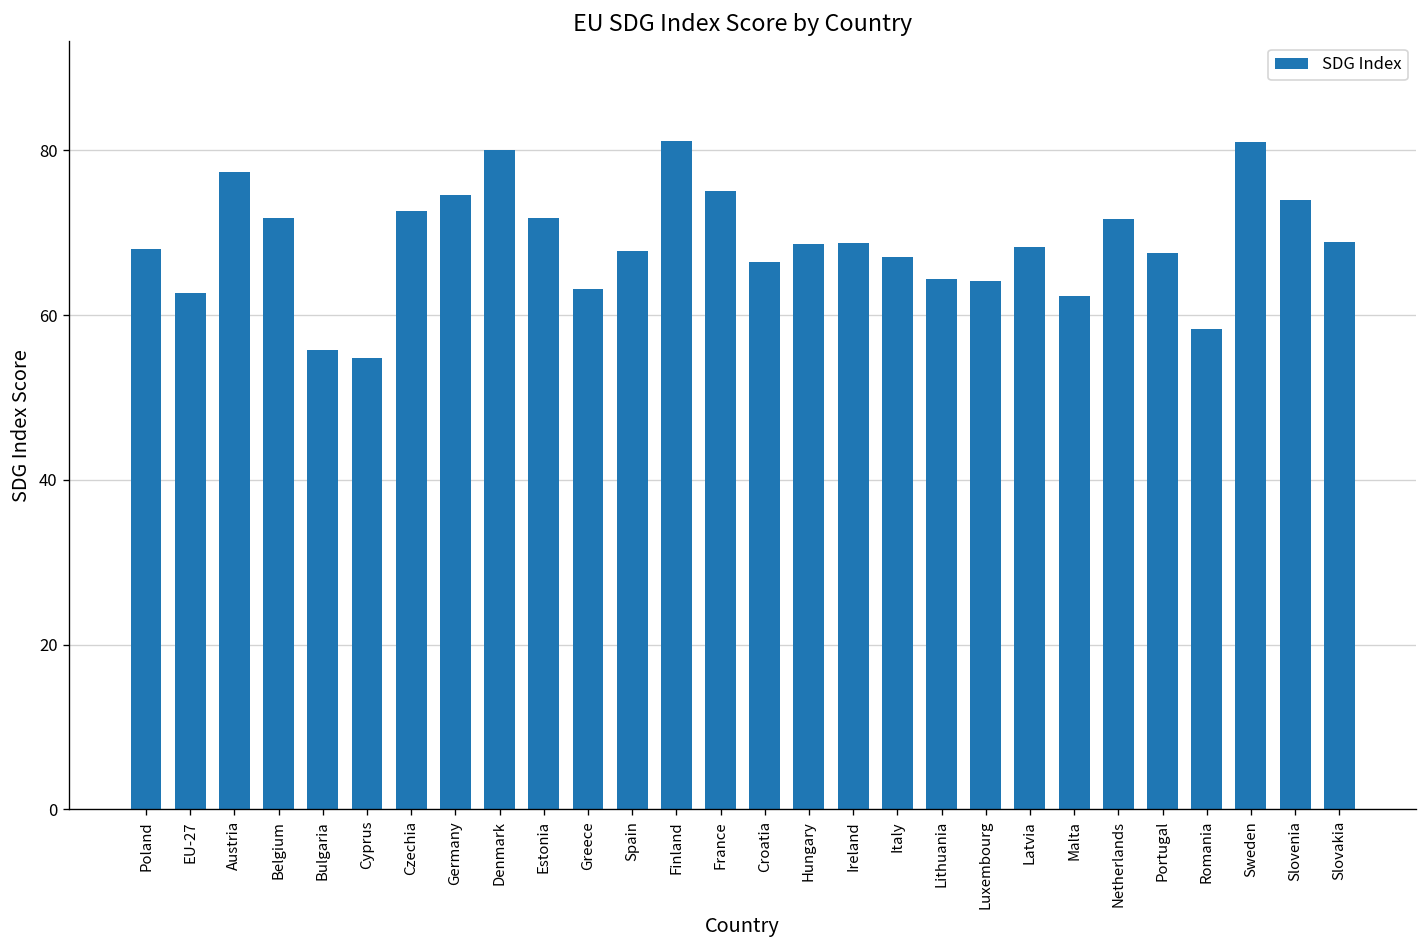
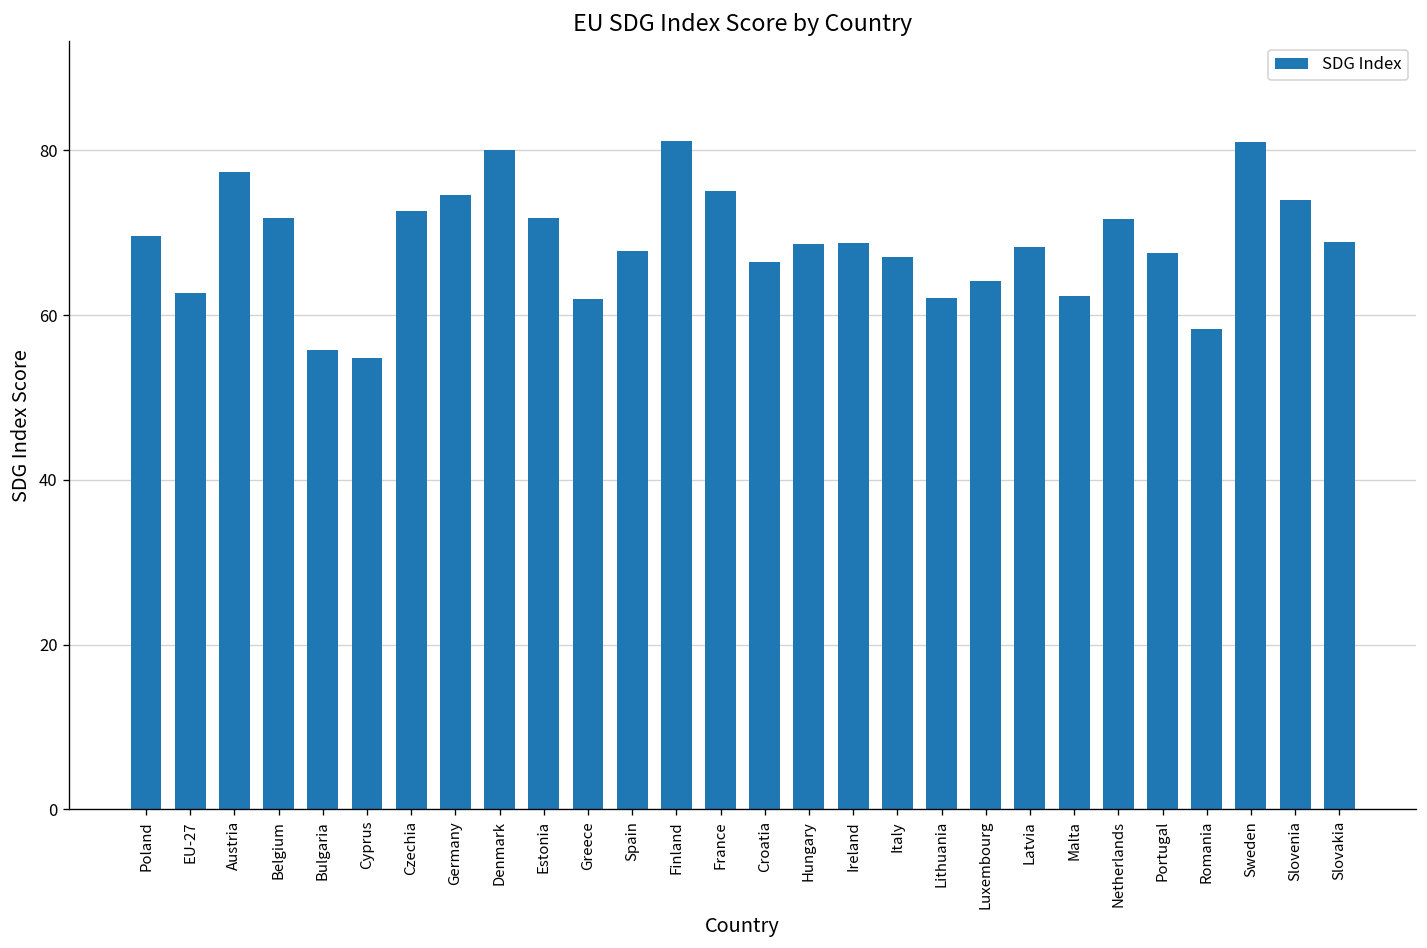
  {
-   "Poland": 68,
+   "Poland": 70,
    "EU-27": 63,
    "Austria": 77,
    "Belgium": 72,
    "Bulgaria": 56,
    "Cyprus": 55,
    "Czechia": 73,
    "Germany": 75,
    "Denmark": 80,
    "Estonia": 72,
-   "Greece": 63,
+   "Greece": 62,
    "Spain": 68,
    "Finland": 81,
    "France": 75,
    "Croatia": 66,
    "Hungary": 69,
    "Ireland": 69,
    "Italy": 67,
-   "Lithuania": 64,
+   "Lithuania": 62,
    "Luxembourg": 64,
    "Latvia": 68,
    "Malta": 62,
    "Netherlands": 72,
    "Portugal": 68,
    "Romania": 58,
    "Sweden": 81,
    "Slovenia": 74,
    "Slovakia": 69
  }
